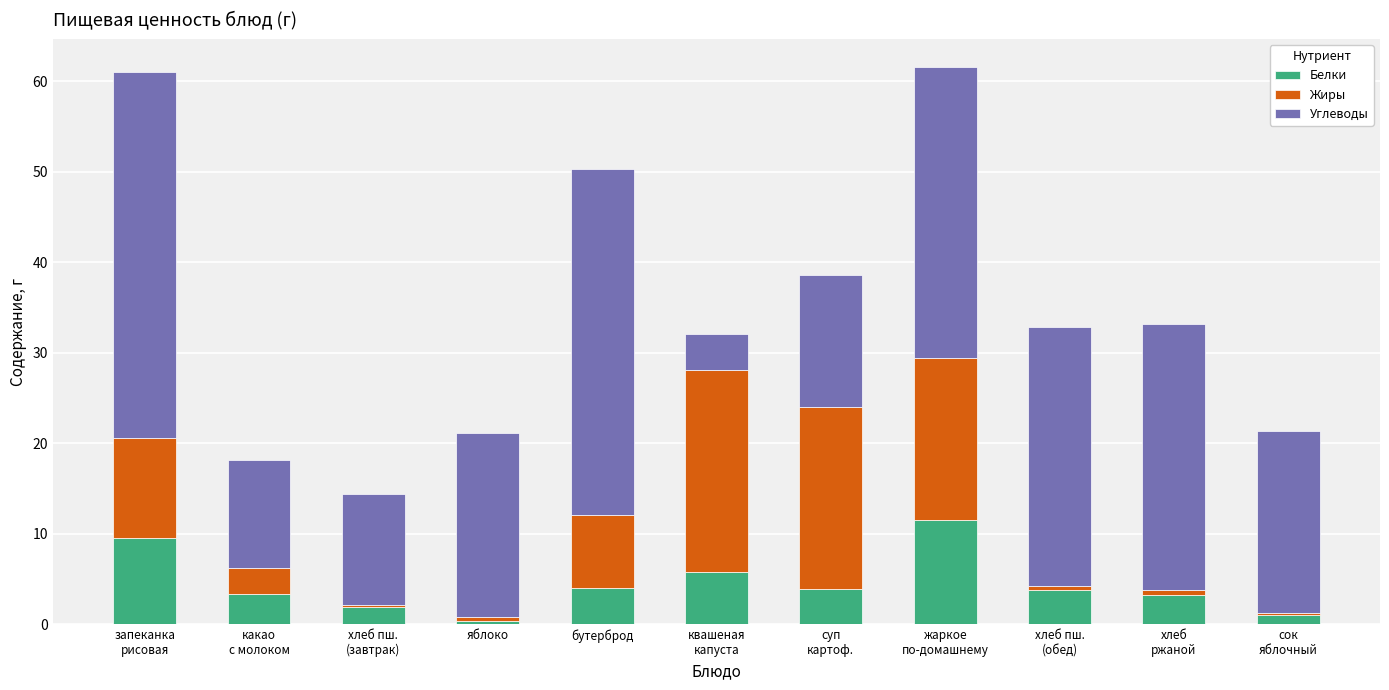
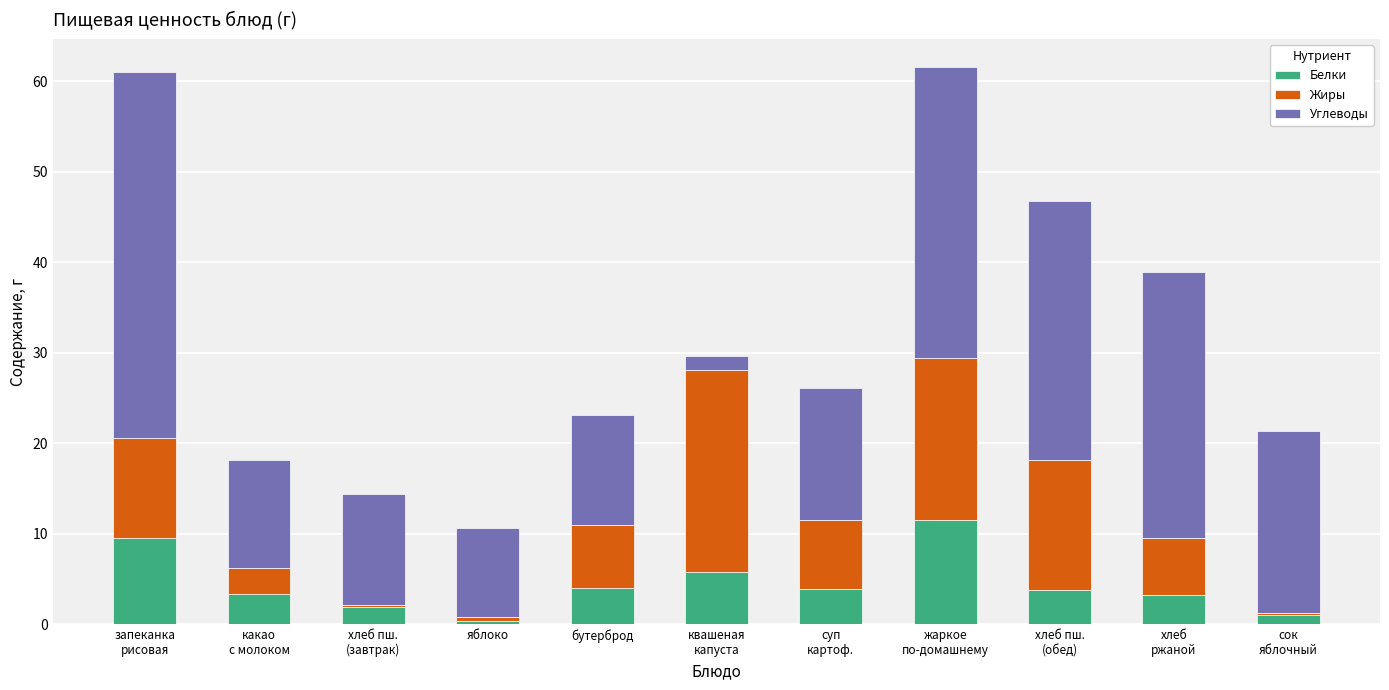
  {
    "Белки": {
      "запеканка рисовая": 10,
      "какао с молоком": 3,
      "хлеб пш. (завтрак)": 2,
      "яблоко": 0,
      "бутерброд": 4,
      "квашеная капуста": 6,
      "суп картоф.": 4,
      "жаркое по-домашнему": 12,
      "хлеб пш. (обед)": 4,
      "хлеб ржаной": 3,
      "сок яблочный": 1
    },
    "Жиры": {
      "запеканка рисовая": 11,
      "какао с молоком": 3,
      "яблоко": 0,
-     "бутерброд": 8,
+     "бутерброд": 7,
      "квашеная капуста": 22,
-     "суп картоф.": 20,
+     "суп картоф.": 8,
      "жаркое по-домашнему": 18,
-     "хлеб пш. (обед)": 0,
-     "хлеб ржаной": 1
+     "хлеб пш. (обед)": 14,
+     "хлеб ржаной": 6
    },
    "Углеводы": {
      "запеканка рисовая": 41,
      "какао с молоком": 12,
      "хлеб пш. (завтрак)": 12,
-     "яблоко": 20,
-     "бутерброд": 38,
-     "квашеная капуста": 4,
+     "яблоко": 10,
+     "бутерброд": 12,
+     "квашеная капуста": 2,
      "суп картоф.": 15,
      "жаркое по-домашнему": 32,
      "хлеб пш. (обед)": 29,
      "хлеб ржаной": 29,
      "сок яблочный": 20
    }
  }
